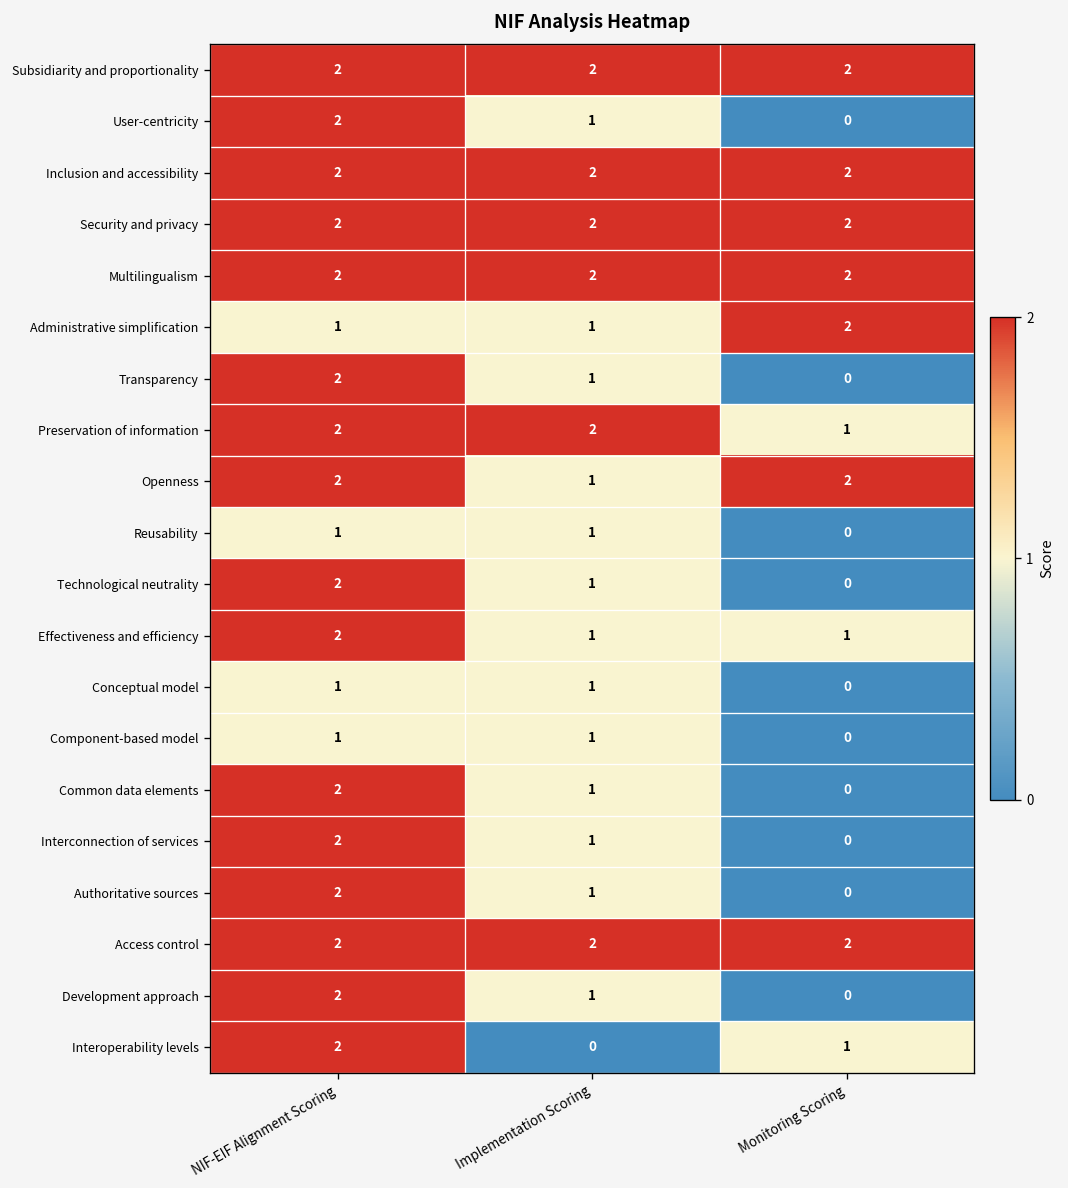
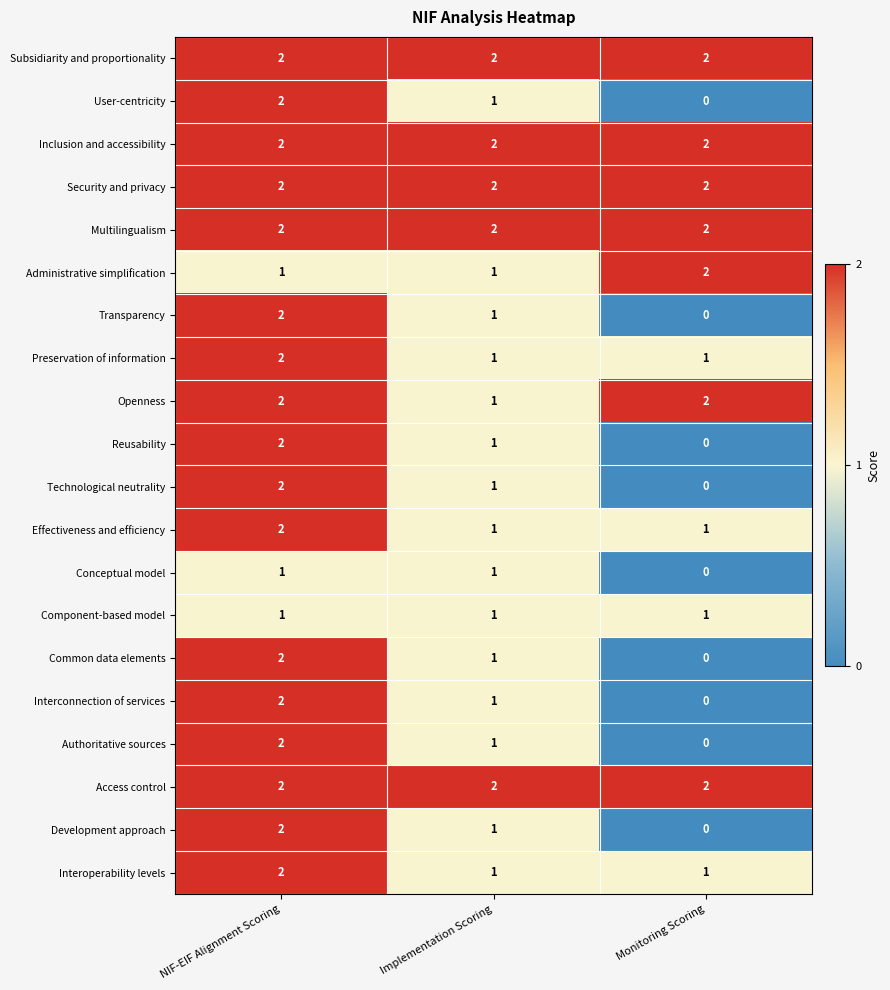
  {
    "Subsidiarity and proportionality": {
      "NIF-EIF Alignment Scoring": 2,
      "Implementation Scoring": 2,
      "Monitoring Scoring": 2
    },
    "User-centricity": {
      "NIF-EIF Alignment Scoring": 2,
      "Implementation Scoring": 1,
      "Monitoring Scoring": 0
    },
    "Inclusion and accessibility": {
      "NIF-EIF Alignment Scoring": 2,
      "Implementation Scoring": 2,
      "Monitoring Scoring": 2
    },
    "Security and privacy": {
      "NIF-EIF Alignment Scoring": 2,
      "Implementation Scoring": 2,
      "Monitoring Scoring": 2
    },
    "Multilingualism": {
      "NIF-EIF Alignment Scoring": 2,
      "Implementation Scoring": 2,
      "Monitoring Scoring": 2
    },
    "Administrative simplification": {
      "NIF-EIF Alignment Scoring": 1,
      "Implementation Scoring": 1,
      "Monitoring Scoring": 2
    },
    "Transparency": {
      "NIF-EIF Alignment Scoring": 2,
      "Implementation Scoring": 1,
      "Monitoring Scoring": 0
    },
    "Preservation of information": {
      "NIF-EIF Alignment Scoring": 2,
-     "Implementation Scoring": 2,
+     "Implementation Scoring": 1,
      "Monitoring Scoring": 1
    },
    "Openness": {
      "NIF-EIF Alignment Scoring": 2,
      "Implementation Scoring": 1,
      "Monitoring Scoring": 2
    },
    "Reusability": {
-     "NIF-EIF Alignment Scoring": 1,
+     "NIF-EIF Alignment Scoring": 2,
      "Implementation Scoring": 1,
      "Monitoring Scoring": 0
    },
    "Technological neutrality": {
      "NIF-EIF Alignment Scoring": 2,
      "Implementation Scoring": 1,
      "Monitoring Scoring": 0
    },
    "Effectiveness and efficiency": {
      "NIF-EIF Alignment Scoring": 2,
      "Implementation Scoring": 1,
      "Monitoring Scoring": 1
    },
    "Conceptual model": {
      "NIF-EIF Alignment Scoring": 1,
      "Implementation Scoring": 1,
      "Monitoring Scoring": 0
    },
    "Component-based model": {
      "NIF-EIF Alignment Scoring": 1,
      "Implementation Scoring": 1,
-     "Monitoring Scoring": 0
+     "Monitoring Scoring": 1
    },
    "Common data elements": {
      "NIF-EIF Alignment Scoring": 2,
      "Implementation Scoring": 1,
      "Monitoring Scoring": 0
    },
    "Interconnection of services": {
      "NIF-EIF Alignment Scoring": 2,
      "Implementation Scoring": 1,
      "Monitoring Scoring": 0
    },
    "Authoritative sources": {
      "NIF-EIF Alignment Scoring": 2,
      "Implementation Scoring": 1,
      "Monitoring Scoring": 0
    },
    "Access control": {
      "NIF-EIF Alignment Scoring": 2,
      "Implementation Scoring": 2,
      "Monitoring Scoring": 2
    },
    "Development approach": {
      "NIF-EIF Alignment Scoring": 2,
      "Implementation Scoring": 1,
      "Monitoring Scoring": 0
    },
    "Interoperability levels": {
      "NIF-EIF Alignment Scoring": 2,
-     "Implementation Scoring": 0,
+     "Implementation Scoring": 1,
      "Monitoring Scoring": 1
    }
  }
